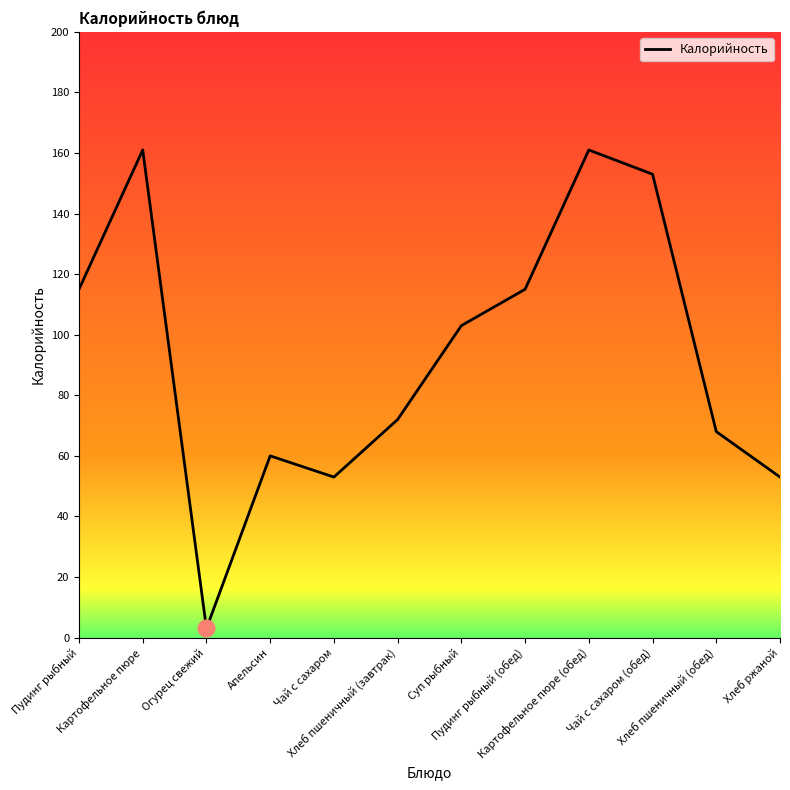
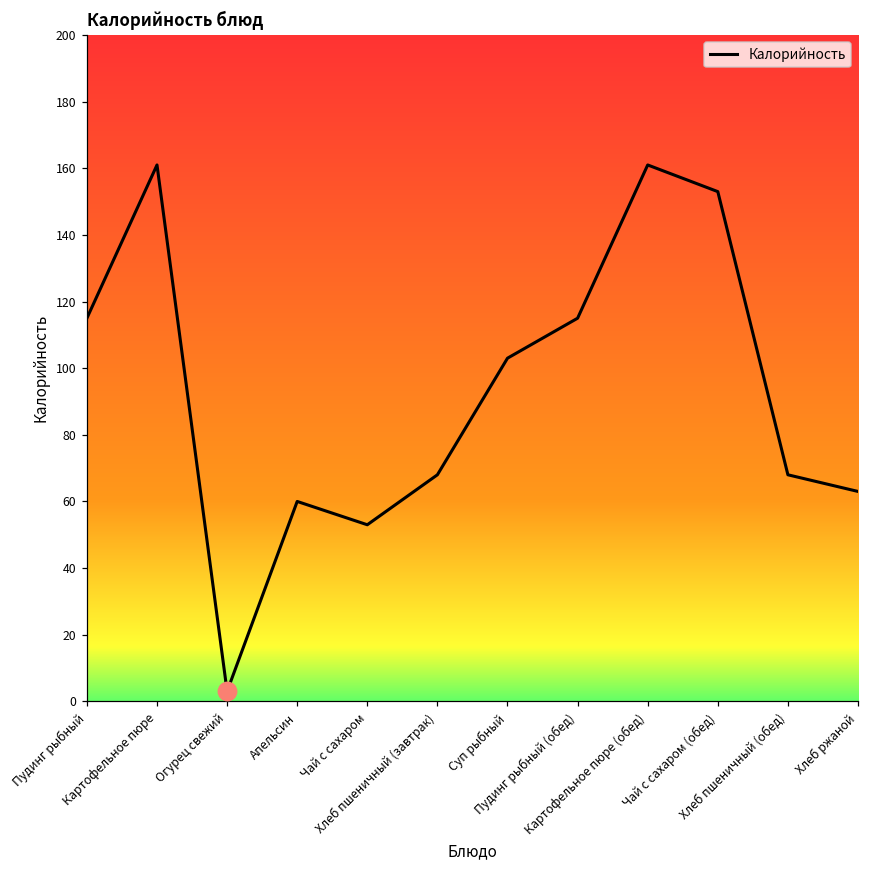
  {
    "Калорийность": {
      "Пудинг рыбный": 115,
      "Картофельное пюре": 161,
      "Апельсин": 60,
      "Чай с сахаром": 53,
-     "Хлеб пшеничный (завтрак)": 72,
+     "Хлеб пшеничный (завтрак)": 68,
      "Суп рыбный": 103,
      "Пудинг рыбный (обед)": 115,
      "Картофельное пюре (обед)": 161,
      "Чай с сахаром (обед)": 153,
      "Хлеб пшеничный (обед)": 68,
-     "Хлеб ржаной": 53
+     "Хлеб ржаной": 63
    }
  }
